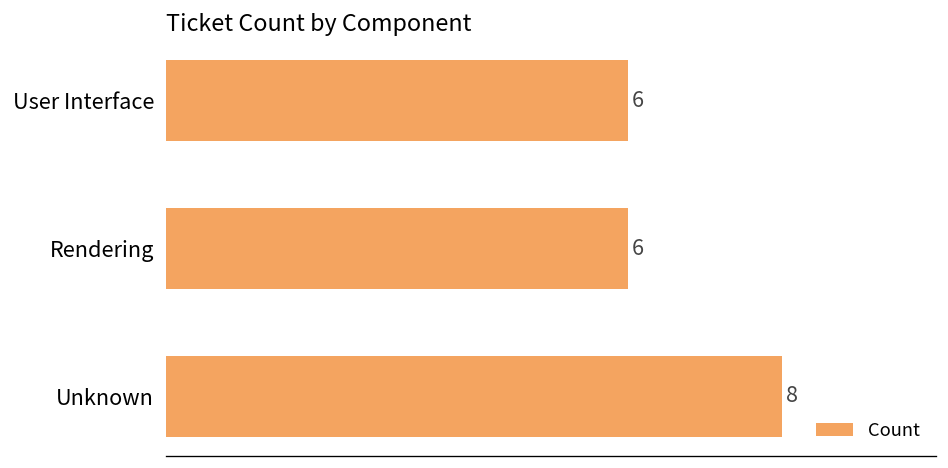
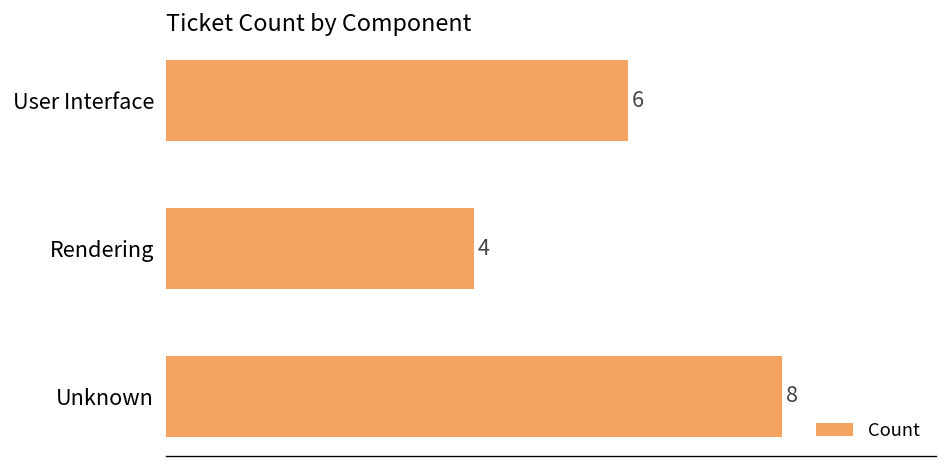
  {
    "User Interface": 6,
-   "Rendering": 6,
+   "Rendering": 4,
    "Unknown": 8
  }
